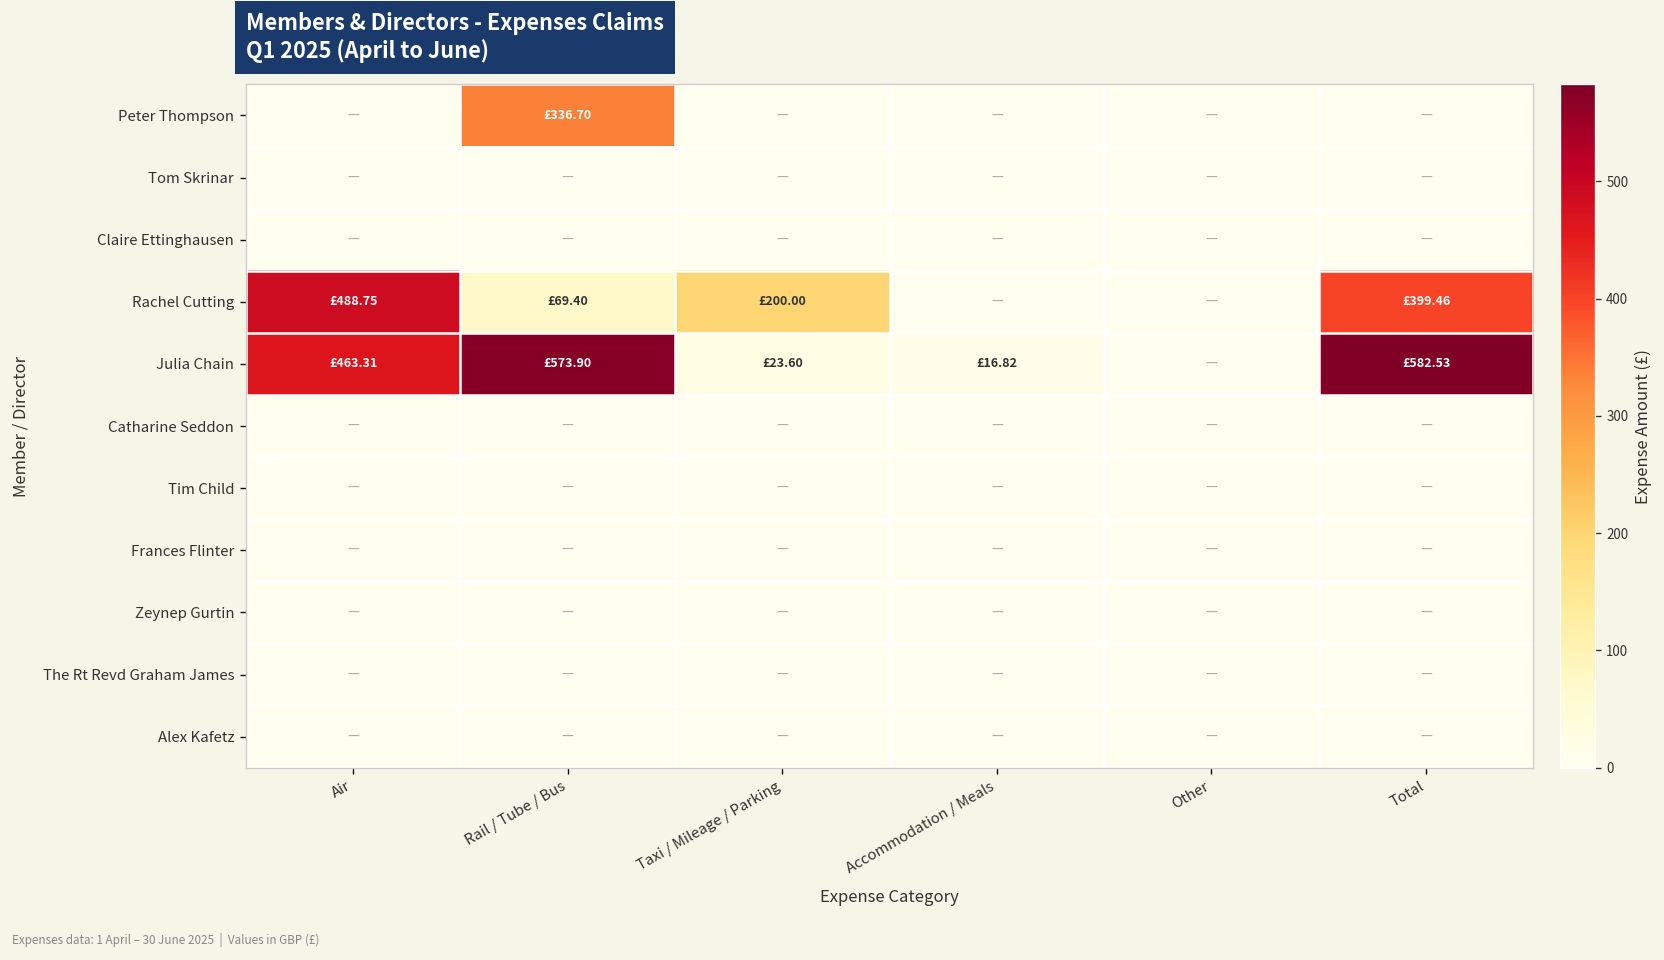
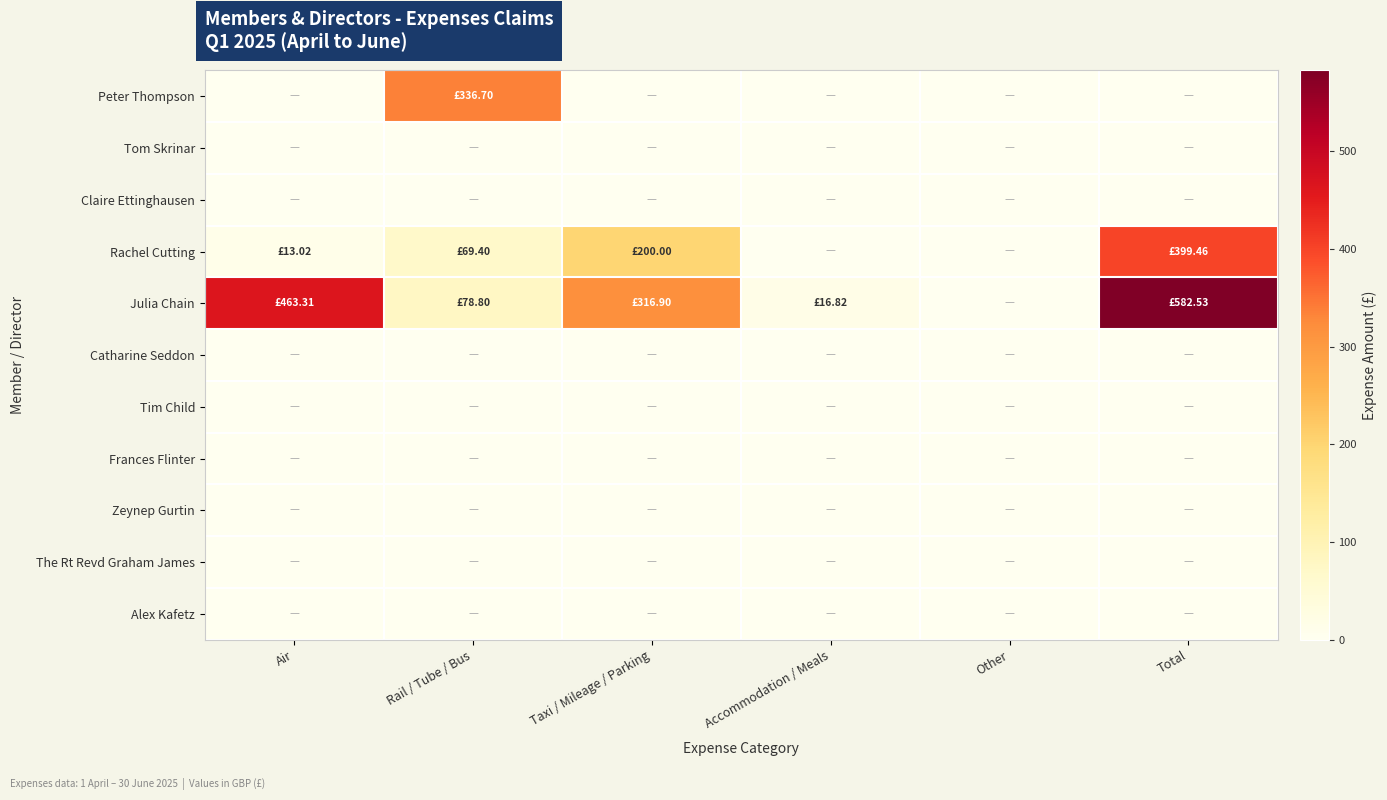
  {
    "Peter Thompson": {
      "Rail / Tube / Bus": "£336.70"
    },
    "Rachel Cutting": {
-     "Air": "£488.75",
+     "Air": "£13.02",
      "Rail / Tube / Bus": "£69.40",
      "Taxi / Mileage / Parking": "£200.00",
      "Total": "£399.46"
    },
    "Julia Chain": {
      "Air": "£463.31",
-     "Rail / Tube / Bus": "£573.90",
-     "Taxi / Mileage / Parking": "£23.60",
+     "Rail / Tube / Bus": "£78.80",
+     "Taxi / Mileage / Parking": "£316.90",
      "Accommodation / Meals": "£16.82",
      "Total": "£582.53"
    }
  }
